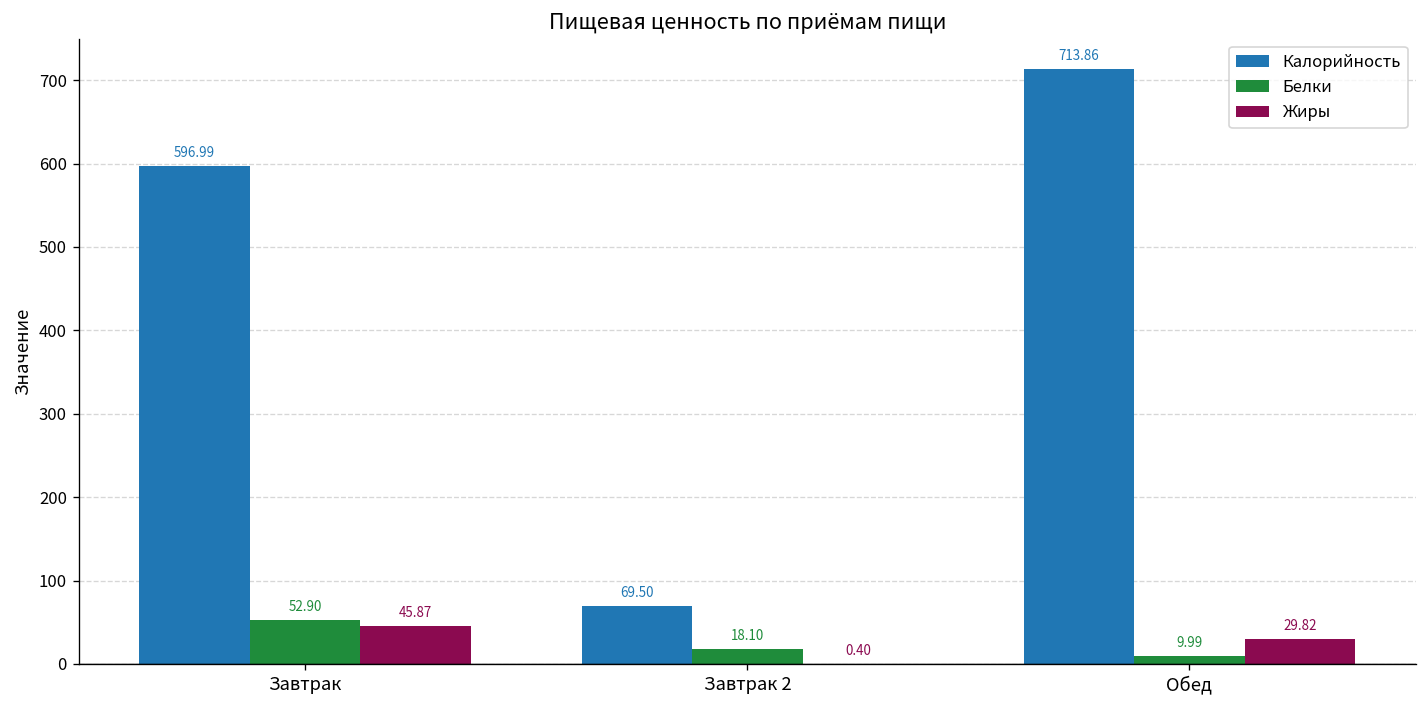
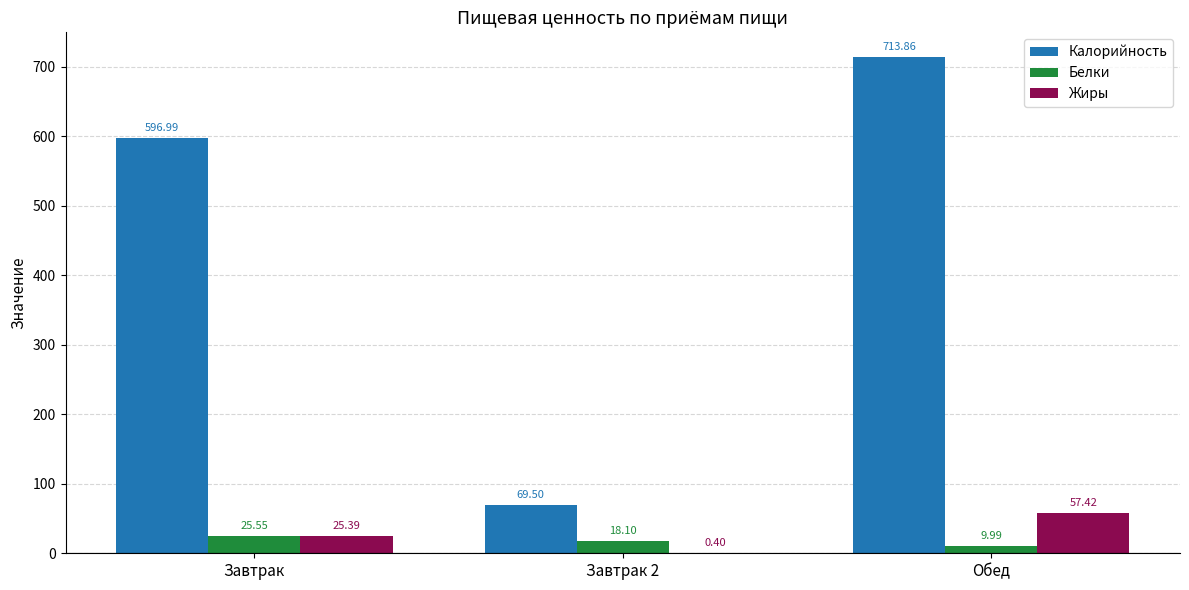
  {
    "Калорийность": {
      "Завтрак": 596.99,
      "Завтрак 2": 69.50,
      "Обед": 713.86
    },
    "Белки": {
-     "Завтрак": 52.90,
+     "Завтрак": 25.55,
      "Завтрак 2": 18.10,
      "Обед": 9.99
    },
    "Жиры": {
-     "Завтрак": 45.87,
+     "Завтрак": 25.39,
      "Завтрак 2": 0.40,
-     "Обед": 29.82
+     "Обед": 57.42
    }
  }
